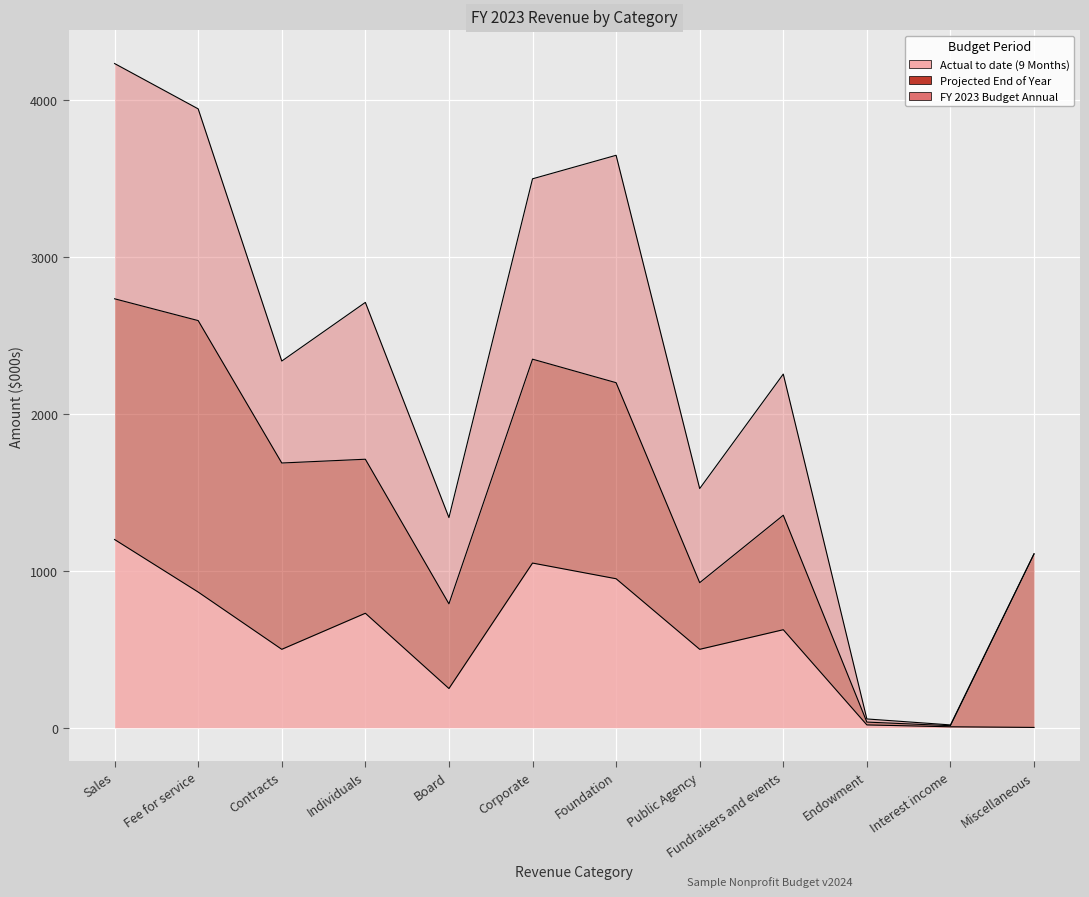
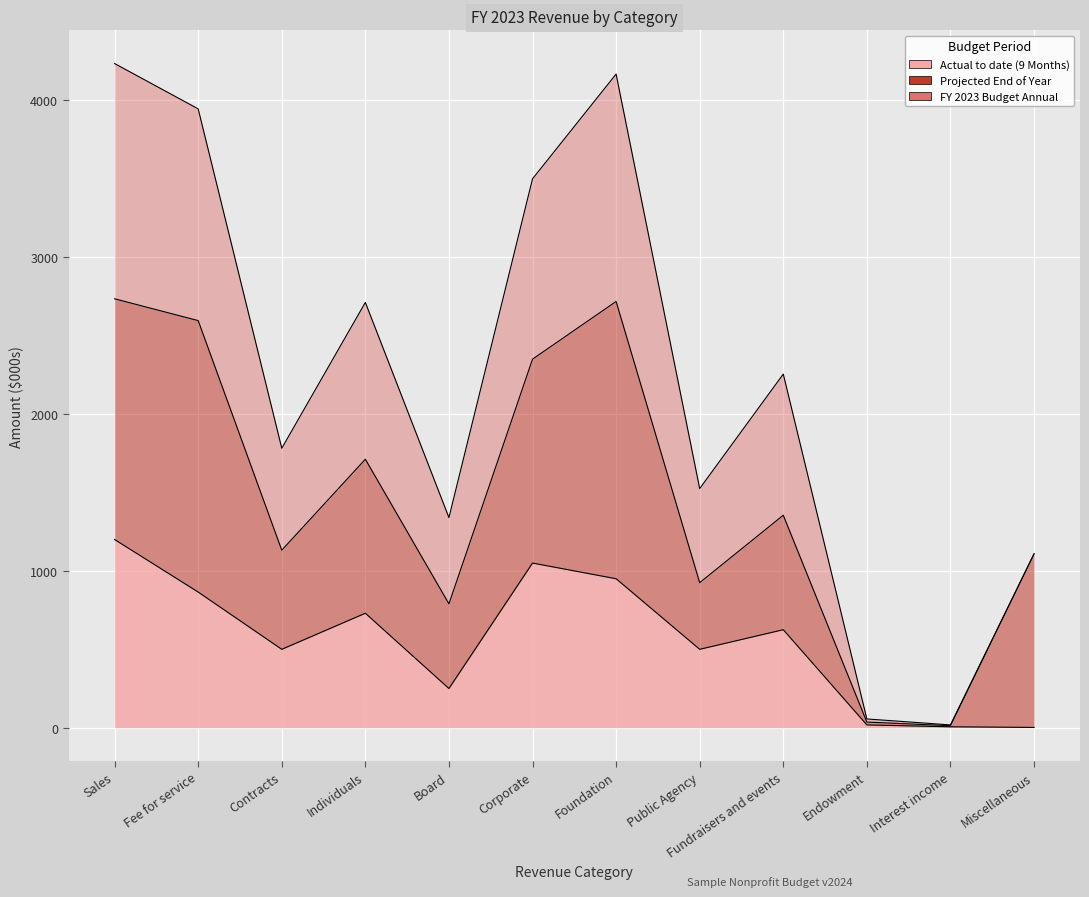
  {
    "Projected End of Year": {
      "Sales": 1540,
      "Fee for service": 1730,
-     "Contracts": 1190,
+     "Contracts": 630,
      "Individuals": 980,
      "Board": 540,
      "Corporate": 1300,
-     "Foundation": 1250,
+     "Foundation": 1770,
      "Public Agency": 430,
      "Fundraisers and events": 730,
      "Endowment": 20
    }
  }
